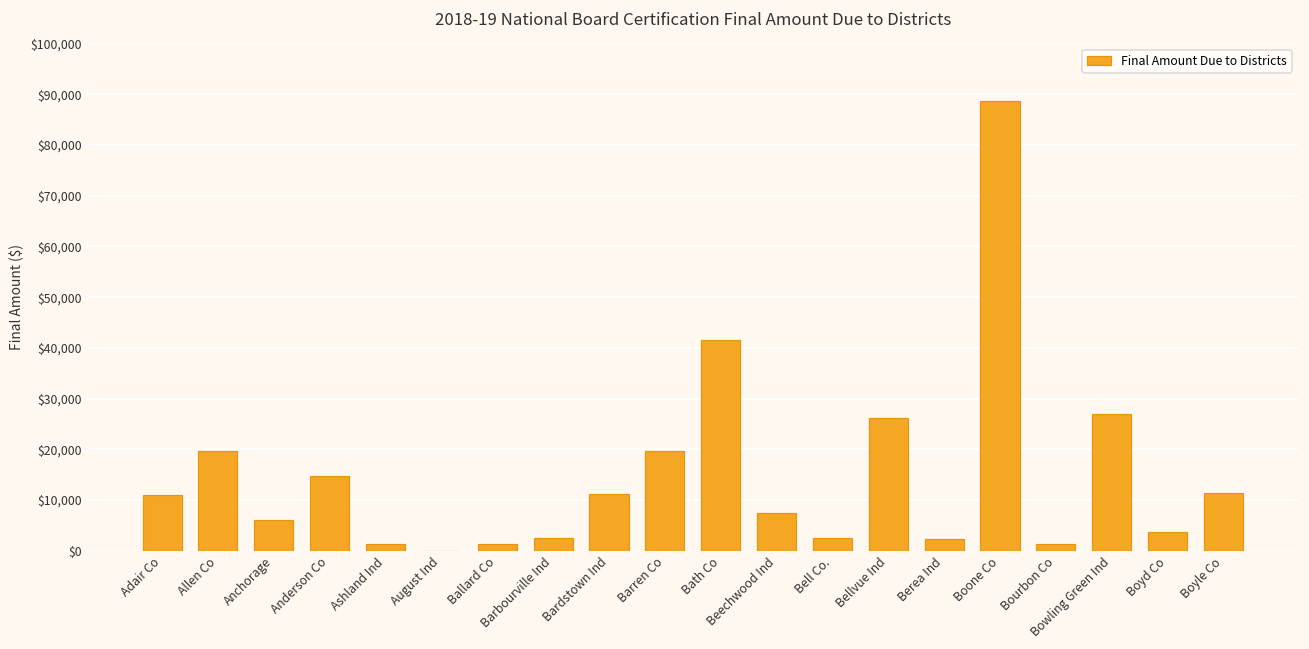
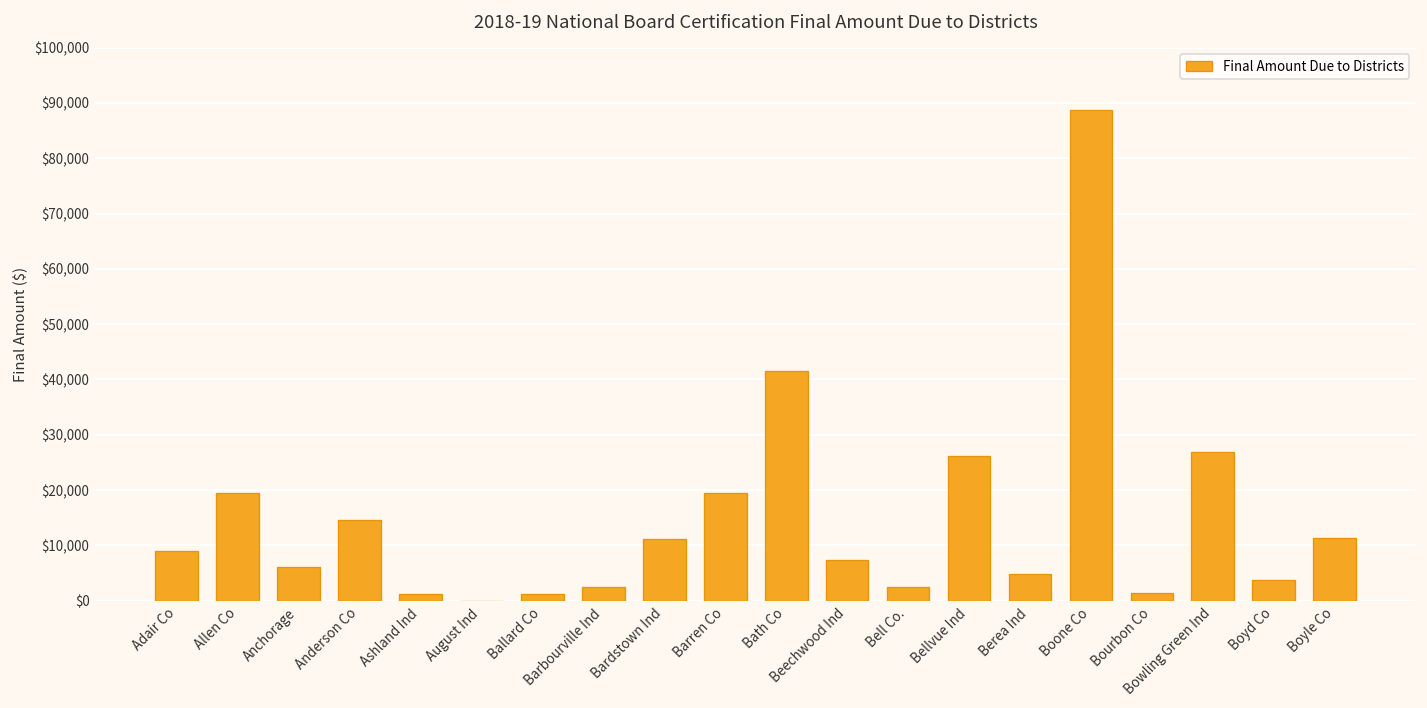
  {
-   "Adair Co": "$11,000",
+   "Adair Co": "$9,000",
    "Allen Co": "$20,000",
    "Anchorage": "$6,000",
    "Anderson Co": "$15,000",
    "Ashland Ind": "$1,000",
    "August Ind": "$0",
    "Ballard Co": "$1,000",
    "Barbourville Ind": "$2,000",
    "Bardstown Ind": "$11,000",
    "Barren Co": "$20,000",
    "Bath Co": "$42,000",
    "Beechwood Ind": "$7,000",
    "Bell Co.": "$2,000",
    "Bellvue Ind": "$26,000",
-   "Berea Ind": "$2,000",
+   "Berea Ind": "$5,000",
    "Boone Co": "$89,000",
    "Bourbon Co": "$1,000",
    "Bowling Green Ind": "$27,000",
    "Boyd Co": "$4,000",
    "Boyle Co": "$11,000"
  }
